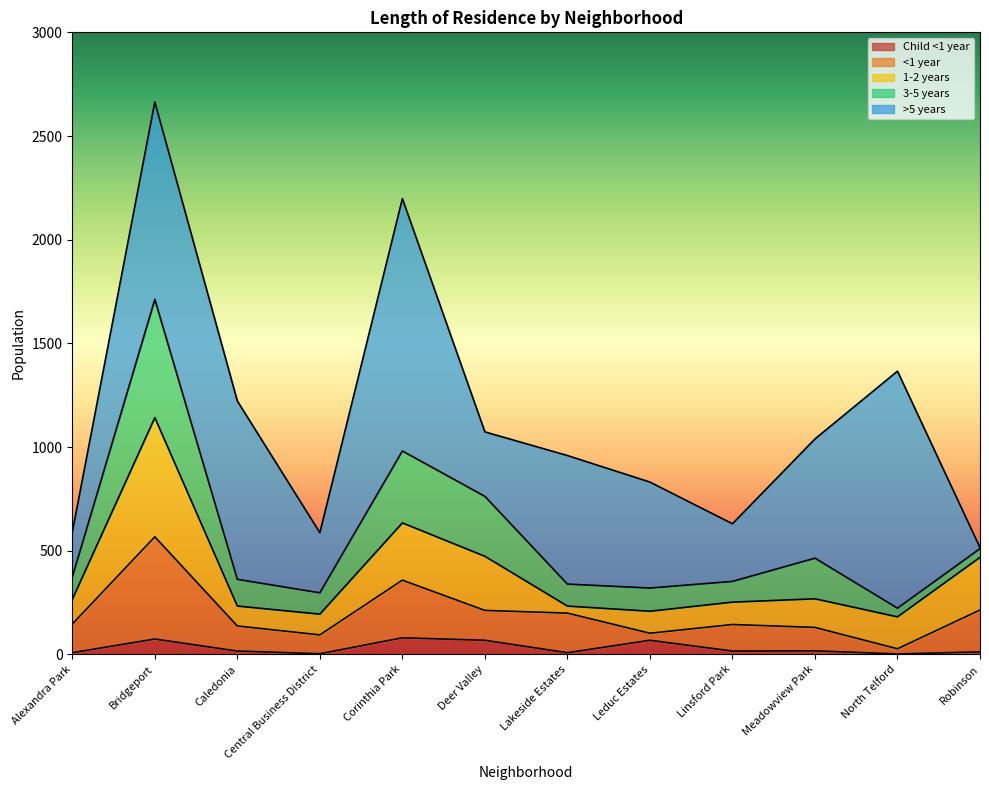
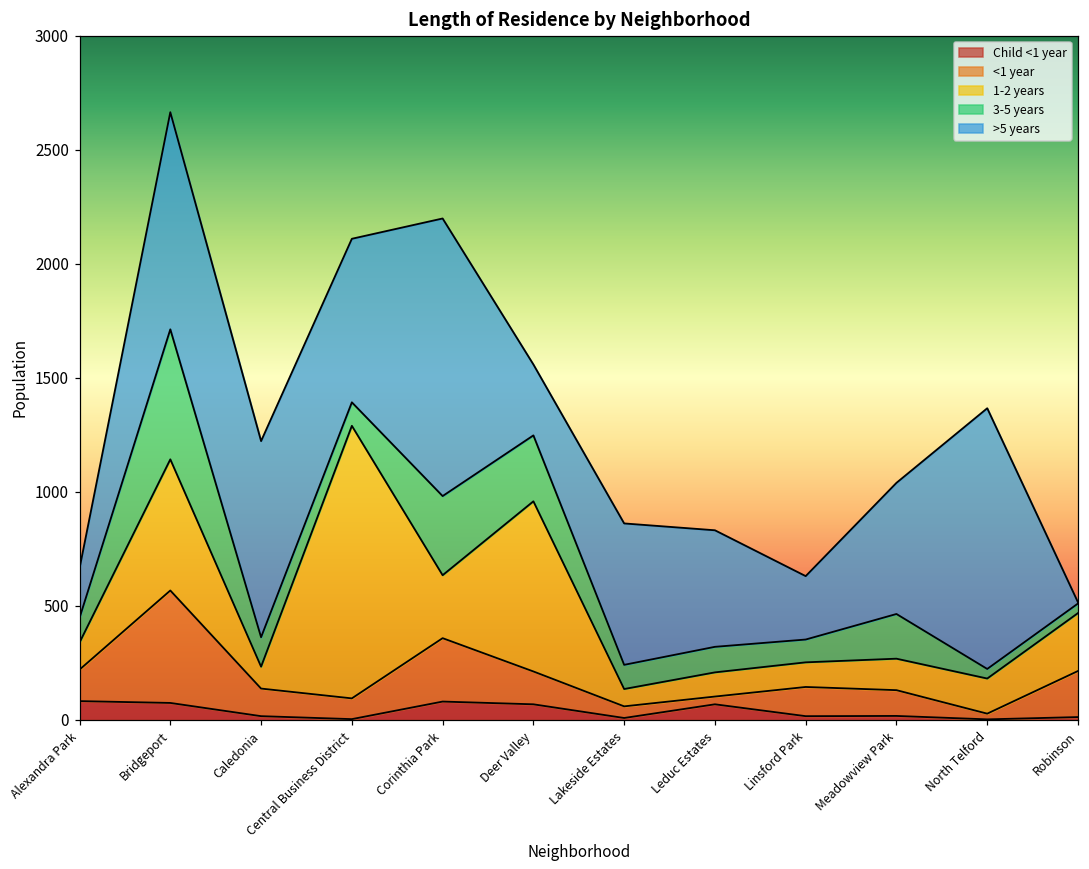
  {
    "Child <1 year": {
-     "Alexandra Park": 10,
+     "Alexandra Park": 80,
      "Bridgeport": 70,
      "Caledonia": 20,
      "Central Business District": 0,
      "Corinthia Park": 80,
      "Deer Valley": 70,
      "Lakeside Estates": 10,
      "Leduc Estates": 70,
      "Linsford Park": 20,
      "Meadowview Park": 20,
      "North Telford": 0,
      "Robinson": 10
    },
    "<1 year": {
      "Alexandra Park": 140,
      "Bridgeport": 490,
      "Caledonia": 120,
      "Central Business District": 90,
      "Corinthia Park": 280,
      "Deer Valley": 140,
-     "Lakeside Estates": 190,
+     "Lakeside Estates": 50,
      "Leduc Estates": 30,
      "Linsford Park": 130,
      "Meadowview Park": 110,
      "North Telford": 30,
      "Robinson": 200
    },
    "1-2 years": {
      "Alexandra Park": 120,
      "Bridgeport": 580,
      "Caledonia": 100,
-     "Central Business District": 100,
+     "Central Business District": 1200,
      "Corinthia Park": 280,
-     "Deer Valley": 260,
-     "Lakeside Estates": 30,
+     "Deer Valley": 750,
+     "Lakeside Estates": 80,
      "Leduc Estates": 110,
      "Linsford Park": 110,
      "Meadowview Park": 140,
      "North Telford": 150,
      "Robinson": 250
    },
    "3-5 years": {
      "Alexandra Park": 110,
      "Bridgeport": 570,
      "Caledonia": 130,
      "Central Business District": 100,
      "Corinthia Park": 350,
      "Deer Valley": 290,
      "Lakeside Estates": 110,
      "Leduc Estates": 110,
      "Linsford Park": 100,
      "Meadowview Park": 200,
      "North Telford": 40
    },
    ">5 years": {
      "Alexandra Park": 220,
      "Bridgeport": 950,
      "Caledonia": 860,
-     "Central Business District": 290,
+     "Central Business District": 720,
      "Corinthia Park": 1220,
      "Deer Valley": 310,
      "Lakeside Estates": 620,
      "Leduc Estates": 510,
      "Linsford Park": 280,
      "Meadowview Park": 580,
      "North Telford": 1140
    }
  }
